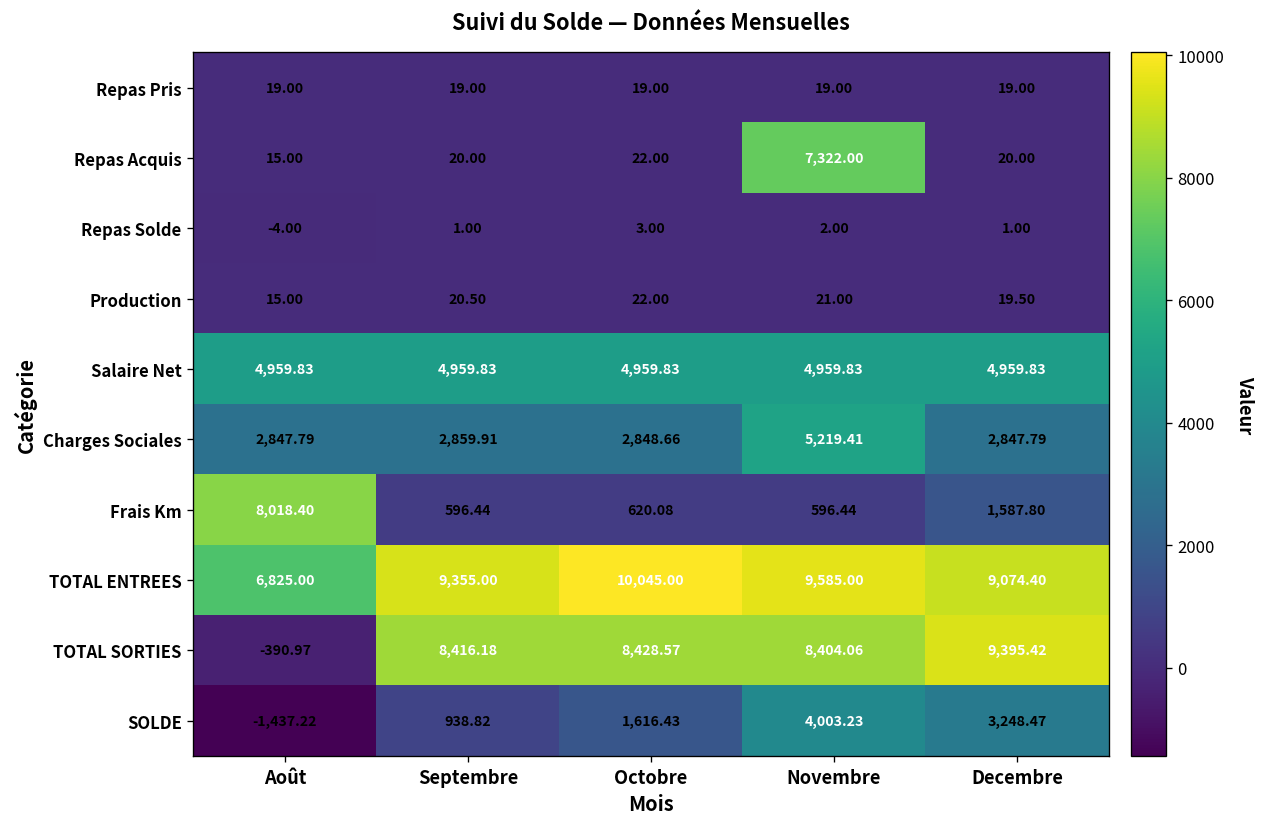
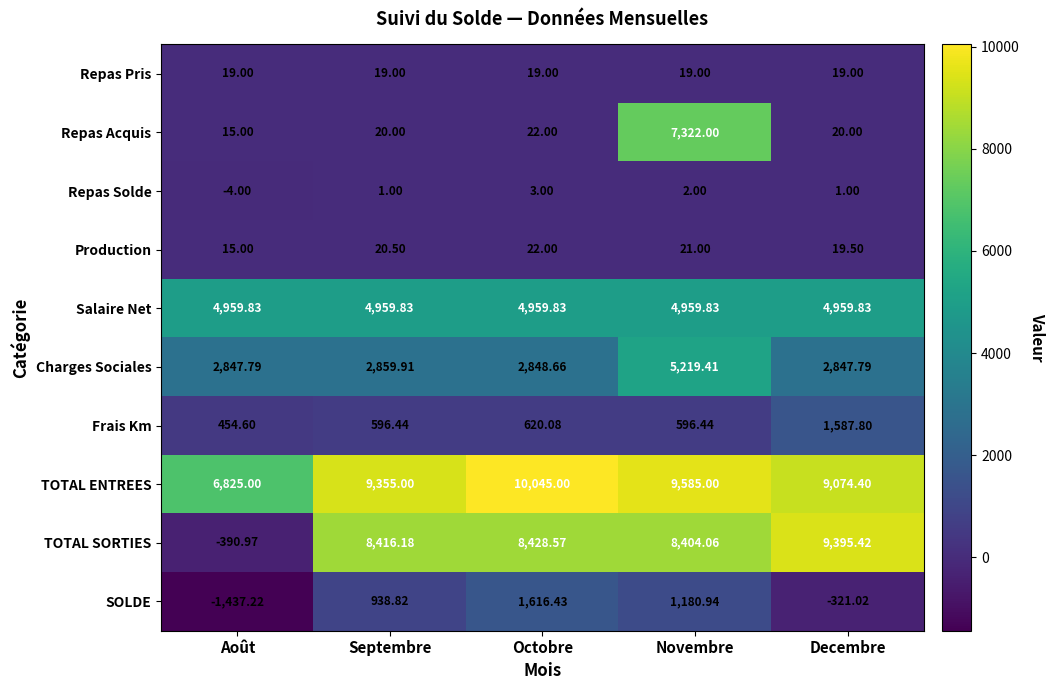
  {
    "Repas Pris": {
      "Août": "19.00",
      "Septembre": "19.00",
      "Octobre": "19.00",
      "Novembre": "19.00",
      "Decembre": "19.00"
    },
    "Repas Acquis": {
      "Août": "15.00",
      "Septembre": "20.00",
      "Octobre": "22.00",
      "Novembre": "7,322.00",
      "Decembre": "20.00"
    },
    "Repas Solde": {
      "Août": "-4.00",
      "Septembre": "1.00",
      "Octobre": "3.00",
      "Novembre": "2.00",
      "Decembre": "1.00"
    },
    "Production": {
      "Août": "15.00",
      "Septembre": "20.50",
      "Octobre": "22.00",
      "Novembre": "21.00",
      "Decembre": "19.50"
    },
    "Salaire Net": {
      "Août": "4,959.83",
      "Septembre": "4,959.83",
      "Octobre": "4,959.83",
      "Novembre": "4,959.83",
      "Decembre": "4,959.83"
    },
    "Charges Sociales": {
      "Août": "2,847.79",
      "Septembre": "2,859.91",
      "Octobre": "2,848.66",
      "Novembre": "5,219.41",
      "Decembre": "2,847.79"
    },
    "Frais Km": {
-     "Août": "8,018.40",
+     "Août": "454.60",
      "Septembre": "596.44",
      "Octobre": "620.08",
      "Novembre": "596.44",
      "Decembre": "1,587.80"
    },
    "TOTAL ENTREES": {
      "Août": "6,825.00",
      "Septembre": "9,355.00",
      "Octobre": "10,045.00",
      "Novembre": "9,585.00",
      "Decembre": "9,074.40"
    },
    "TOTAL SORTIES": {
      "Août": "-390.97",
      "Septembre": "8,416.18",
      "Octobre": "8,428.57",
      "Novembre": "8,404.06",
      "Decembre": "9,395.42"
    },
    "SOLDE": {
      "Août": "-1,437.22",
      "Septembre": "938.82",
      "Octobre": "1,616.43",
-     "Novembre": "4,003.23",
-     "Decembre": "3,248.47"
+     "Novembre": "1,180.94",
+     "Decembre": "-321.02"
    }
  }
